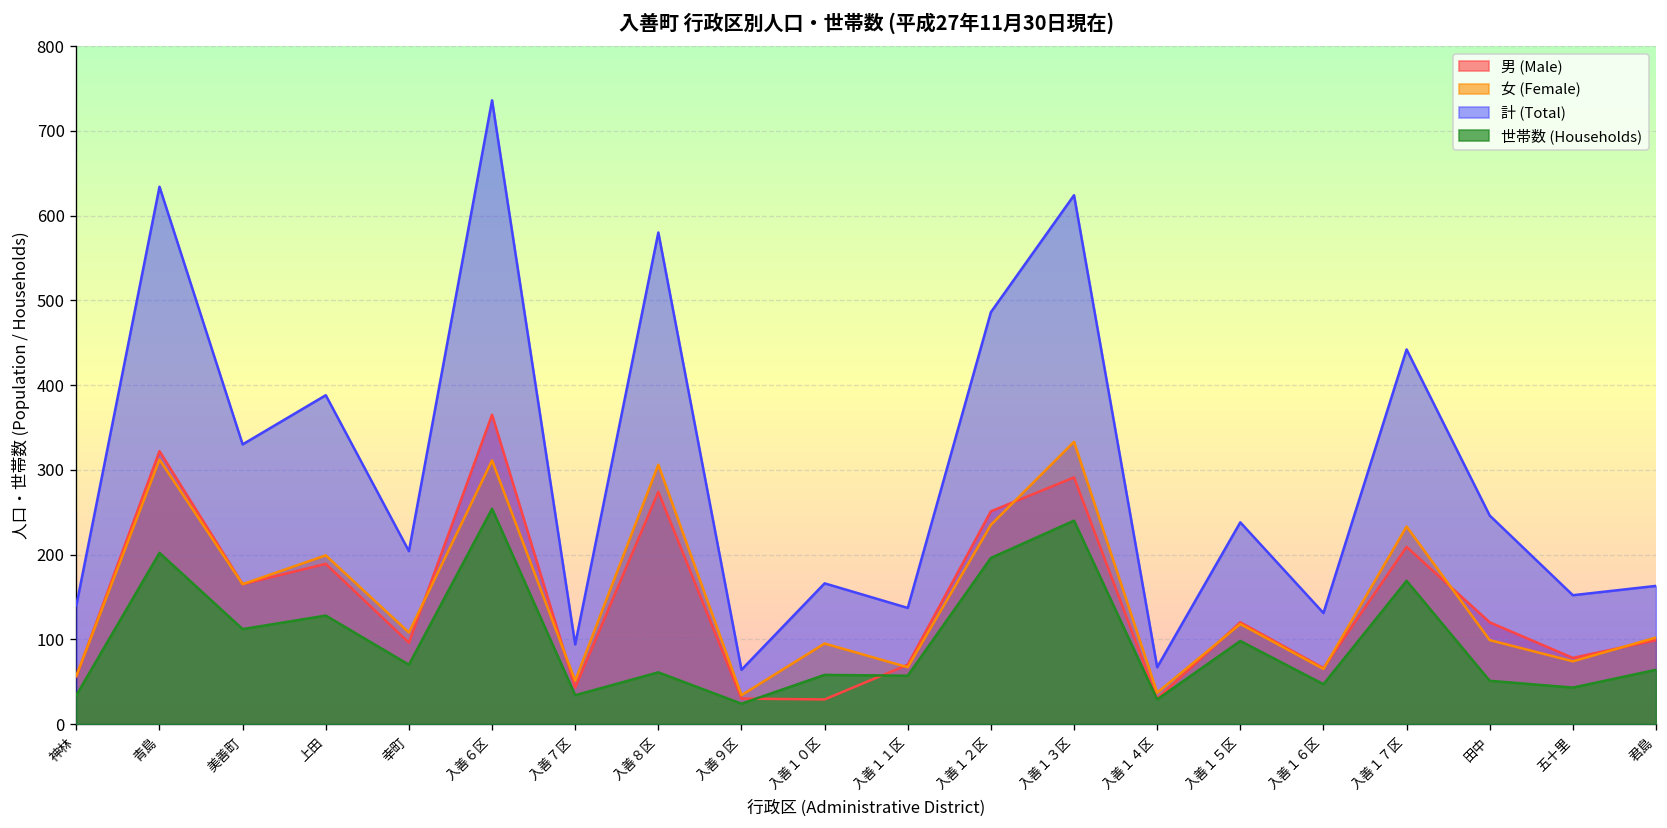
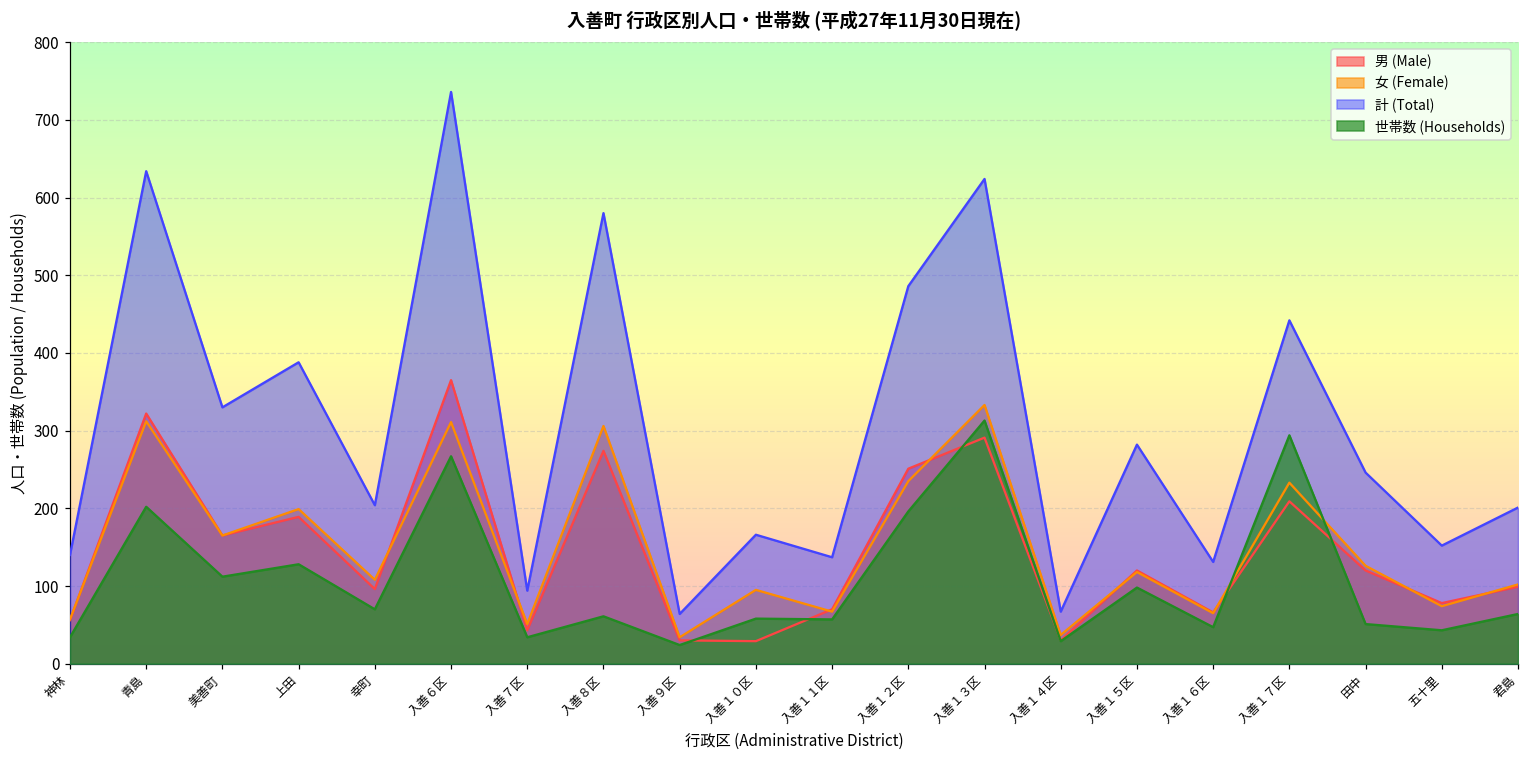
  {
    "男 (Male)": {
      "青島": 320,
      "上田": 190,
      "幸町": 100,
      "入善６区": 370,
      "入善７区": 40,
      "入善８区": 270,
      "入善９区": 30,
      "入善１０区": 30,
      "入善１２区": 250,
      "入善１３区": 290,
      "入善１７区": 210,
      "田中": 120,
      "五十里": 80
    },
    "女 (Female)": {
      "青島": 310,
      "上田": 200,
      "幸町": 110,
      "入善６区": 310,
      "入善７区": 50,
      "入善８区": 310,
      "入善９区": 30,
      "入善１０区": 100,
      "入善１２区": 240,
      "入善１３区": 330,
      "入善１４区": 40,
      "入善１７区": 230,
-     "田中": 100,
+     "田中": 130,
      "五十里": 70
    },
    "計 (Total)": {
      "神林": 140,
      "青島": 630,
      "美善町": 330,
      "上田": 390,
      "幸町": 200,
      "入善６区": 740,
      "入善７区": 90,
      "入善８区": 580,
      "入善９区": 60,
      "入善１０区": 170,
      "入善１１区": 140,
      "入善１２区": 490,
      "入善１３区": 620,
      "入善１４区": 70,
-     "入善１５区": 240,
+     "入善１５区": 280,
      "入善１６区": 130,
      "入善１７区": 440,
      "田中": 250,
      "五十里": 150,
-     "君島": 160
+     "君島": 200
    },
    "世帯数 (Households)": {
      "神林": 30,
      "青島": 200,
      "美善町": 110,
      "上田": 130,
      "幸町": 70,
-     "入善６区": 250,
+     "入善６区": 270,
      "入善７区": 30,
      "入善８区": 60,
      "入善９区": 20,
      "入善１０区": 60,
      "入善１１区": 60,
      "入善１２区": 200,
-     "入善１３区": 240,
+     "入善１３区": 310,
      "入善１５区": 100,
      "入善１６区": 50,
-     "入善１７区": 170,
+     "入善１７区": 290,
      "田中": 50,
      "五十里": 40,
      "君島": 60
    }
  }
